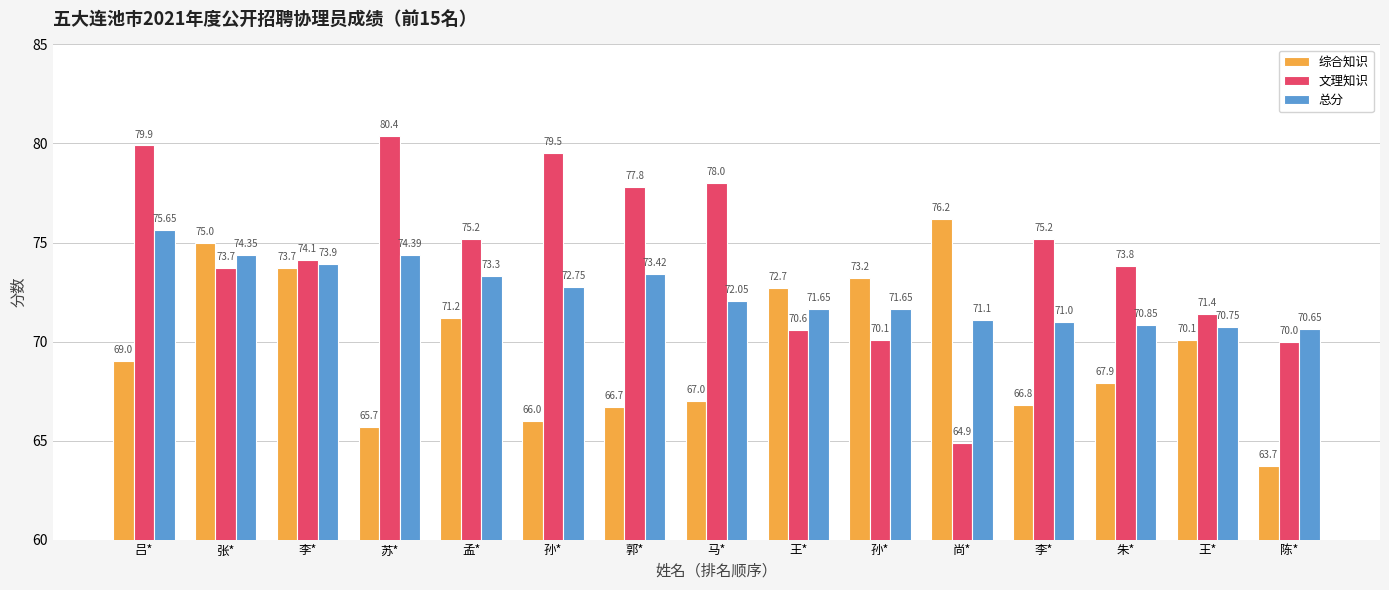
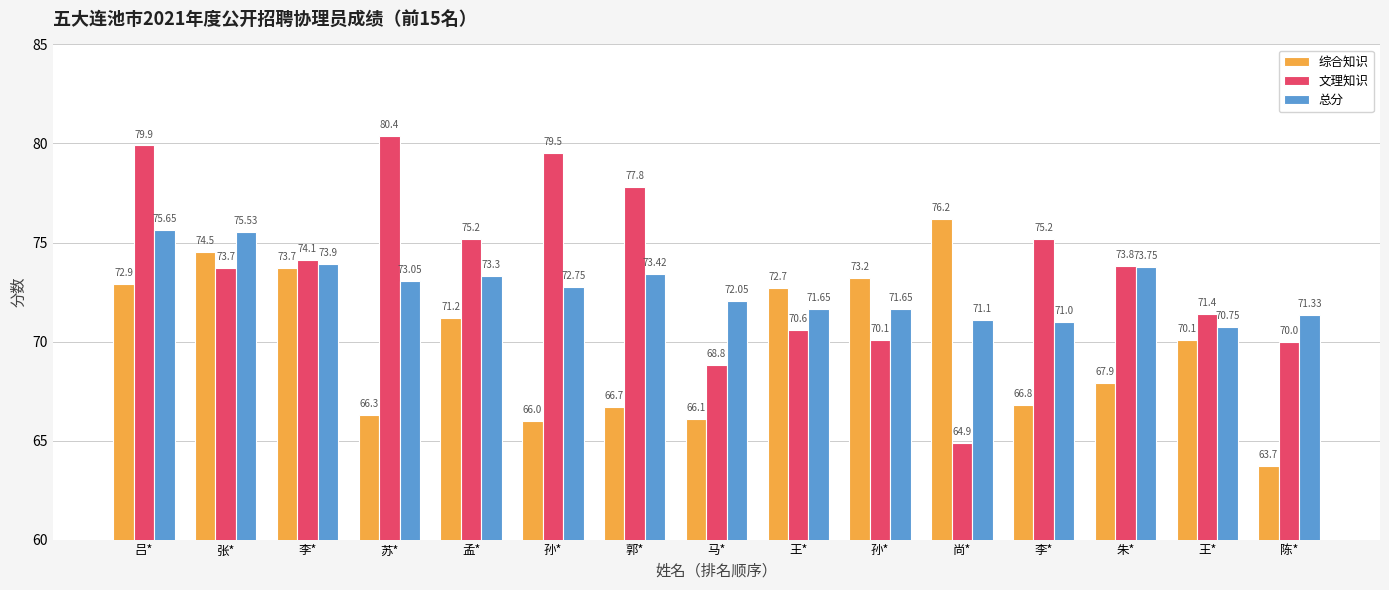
  {
    "综合知识": {
-     "吕*": 69.0,
-     "张*": 75.0,
-     "苏*": 65.7,
+     "吕*": 72.9,
+     "张*": 74.5,
+     "苏*": 66.3,
      "孟*": 71.2,
      "郭*": 66.7,
-     "马*": 67.0,
+     "马*": 66.1,
      "尚*": 76.2,
      "朱*": 67.9,
      "陈*": 63.7
    },
    "文理知识": {
      "吕*": 79.9,
      "张*": 73.7,
      "苏*": 80.4,
      "孟*": 75.2,
      "郭*": 77.8,
-     "马*": 78.0,
+     "马*": 68.8,
      "尚*": 64.9,
      "朱*": 73.8,
      "陈*": 70.0
    },
    "总分": {
      "吕*": 75.65,
-     "张*": 74.35,
-     "苏*": 74.39,
+     "张*": 75.53,
+     "苏*": 73.05,
      "孟*": 73.3,
      "郭*": 73.42,
      "马*": 72.05,
      "尚*": 71.1,
-     "朱*": 70.85,
-     "陈*": 70.65
+     "朱*": 73.75,
+     "陈*": 71.33
    }
  }
